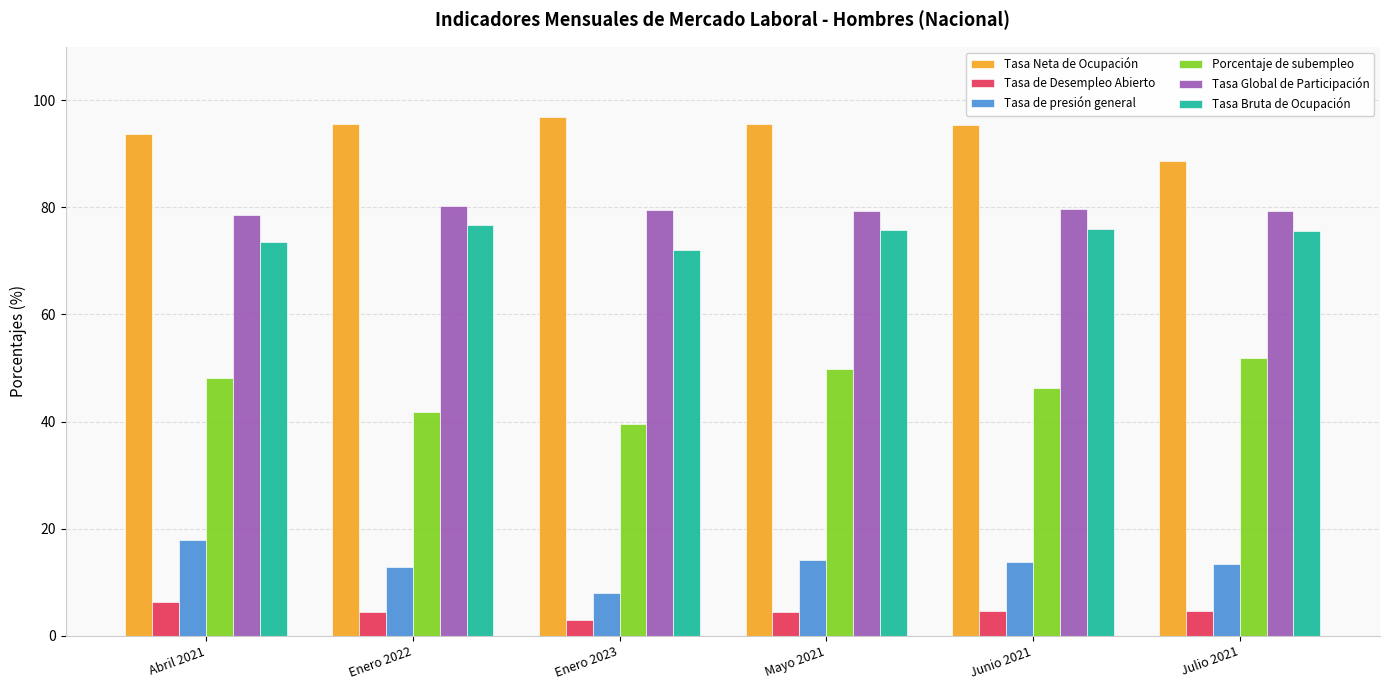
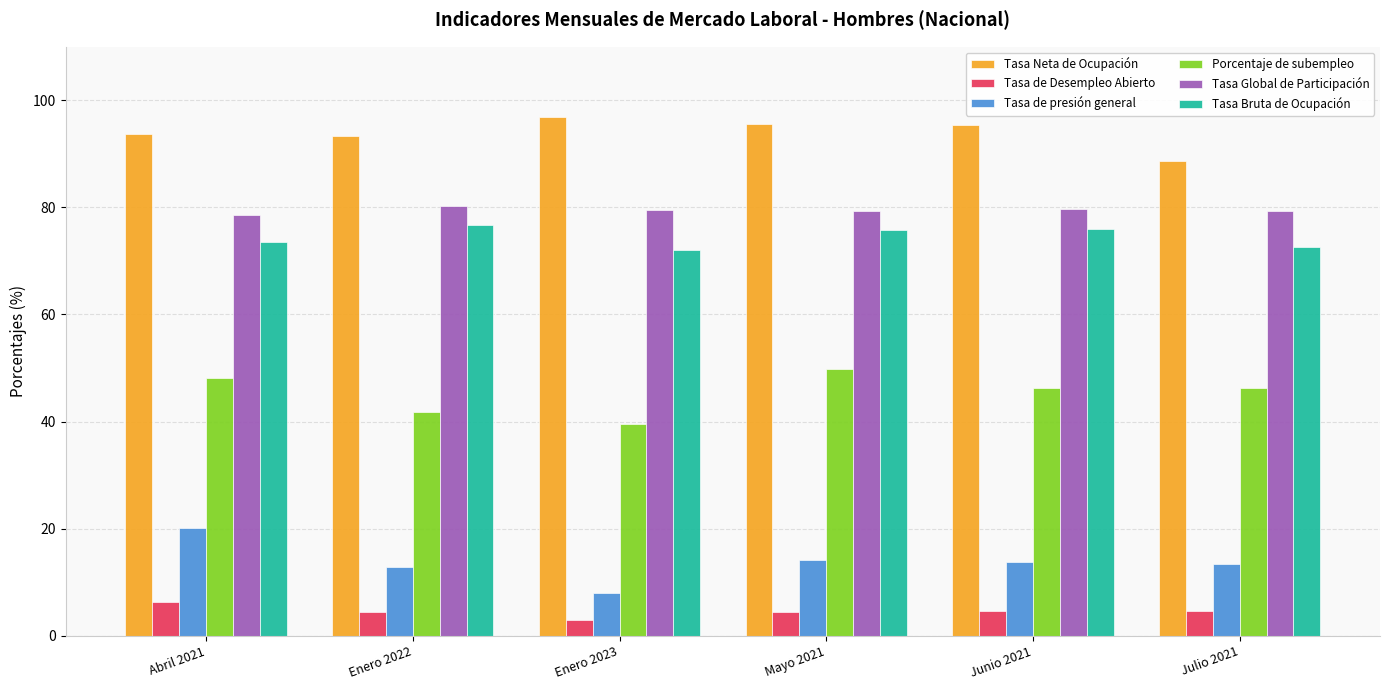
  {
    "Tasa Neta de Ocupación": {
      "Abril 2021": 94,
-     "Enero 2022": 96,
+     "Enero 2022": 93,
      "Enero 2023": 97,
      "Mayo 2021": 96,
      "Junio 2021": 95,
      "Julio 2021": 89
    },
    "Tasa de Desempleo Abierto": {
      "Abril 2021": 6,
      "Enero 2022": 4,
      "Enero 2023": 3,
      "Mayo 2021": 4,
      "Junio 2021": 5,
      "Julio 2021": 5
    },
    "Tasa de presión general": {
-     "Abril 2021": 18,
+     "Abril 2021": 20,
      "Enero 2022": 13,
      "Enero 2023": 8,
      "Mayo 2021": 14,
      "Junio 2021": 14,
      "Julio 2021": 13
    },
    "Porcentaje de subempleo": {
      "Abril 2021": 48,
      "Enero 2022": 42,
      "Enero 2023": 40,
      "Mayo 2021": 50,
      "Junio 2021": 46,
-     "Julio 2021": 52
+     "Julio 2021": 46
    },
    "Tasa Global de Participación": {
      "Abril 2021": 78,
      "Enero 2022": 80,
      "Enero 2023": 79,
      "Mayo 2021": 79,
      "Junio 2021": 80,
      "Julio 2021": 79
    },
    "Tasa Bruta de Ocupación": {
      "Abril 2021": 74,
      "Enero 2022": 77,
      "Enero 2023": 72,
      "Mayo 2021": 76,
      "Junio 2021": 76,
-     "Julio 2021": 76
+     "Julio 2021": 73
    }
  }
